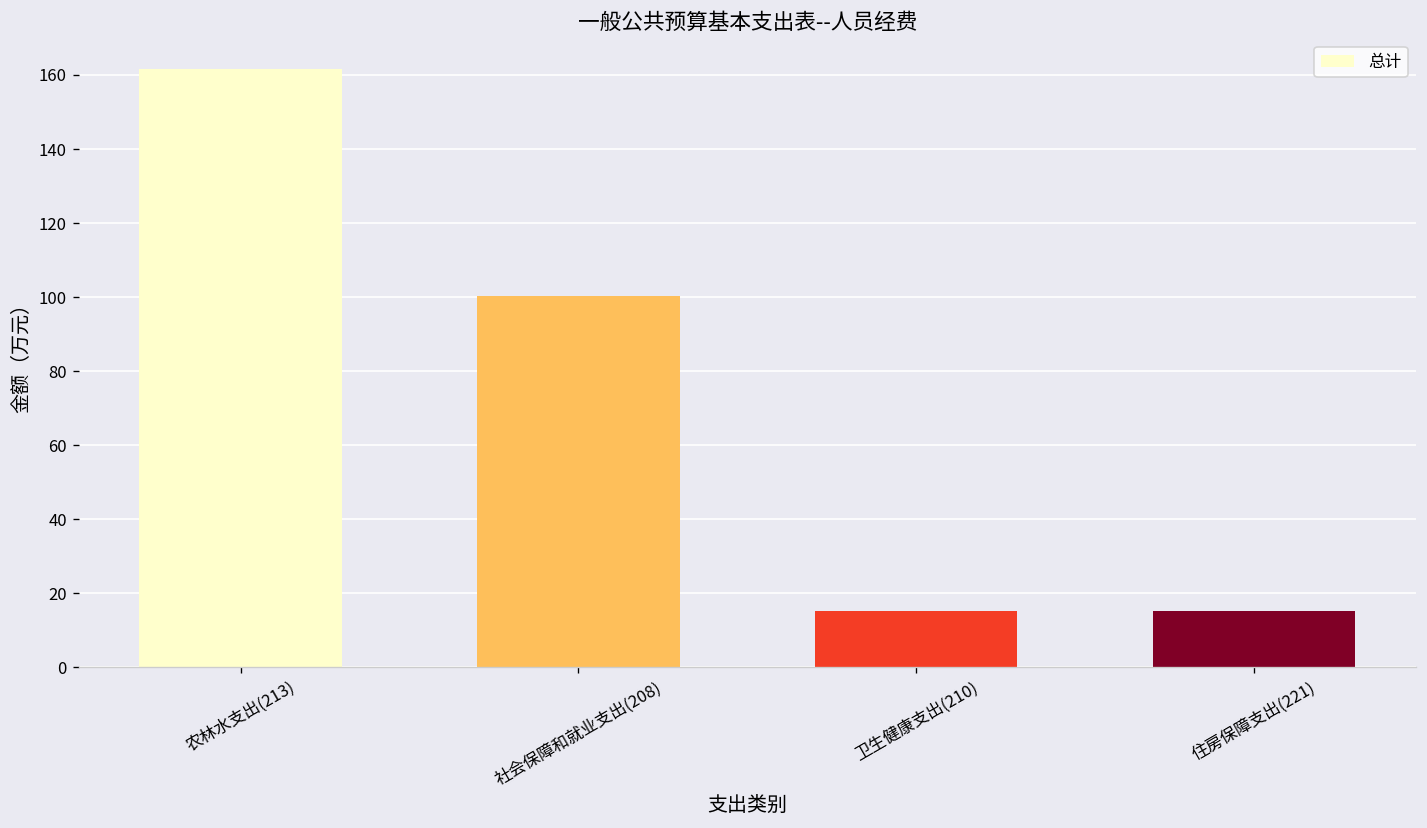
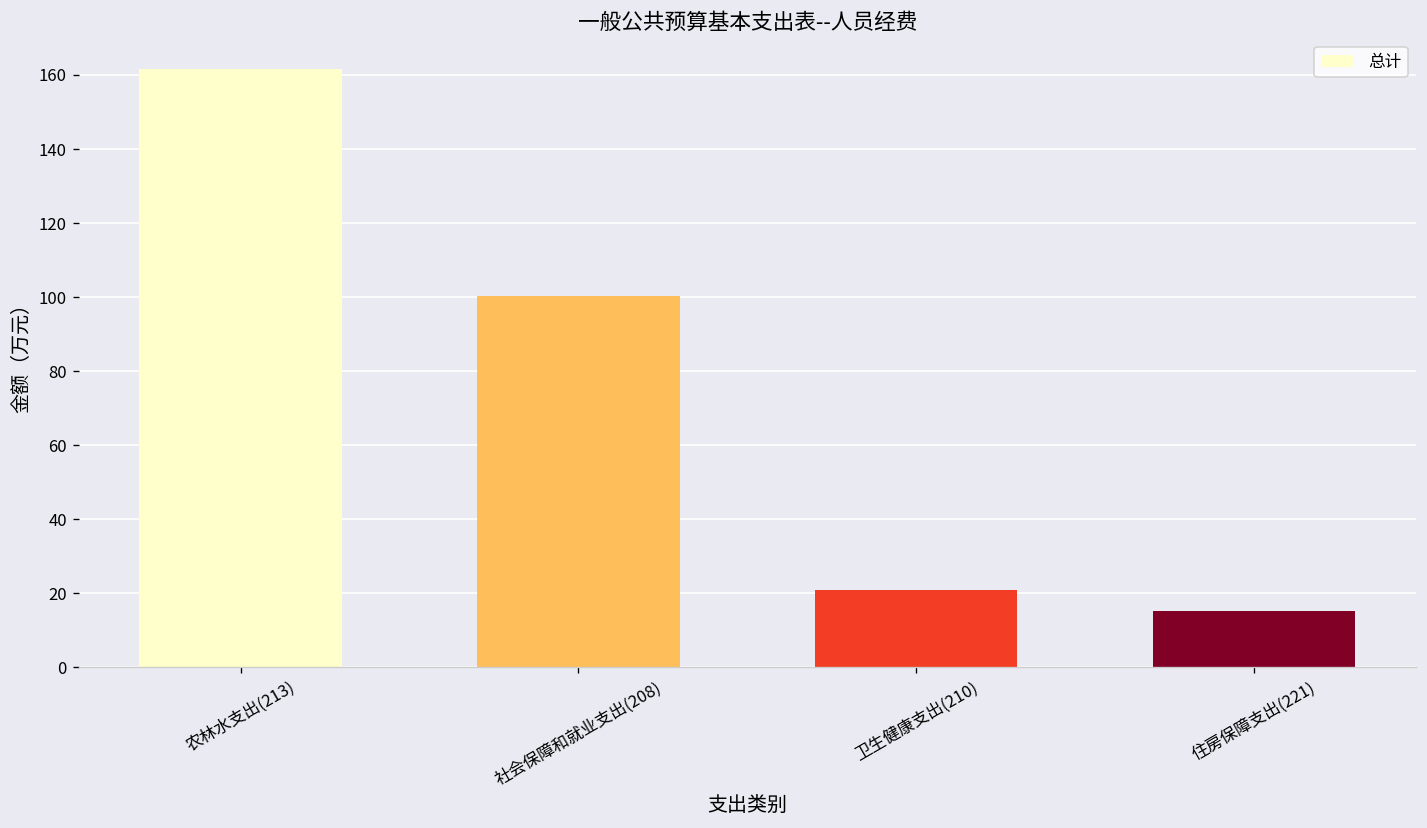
  {
    "农林水支出(213)": 162,
    "社会保障和就业支出(208)": 100,
-   "卫生健康支出(210)": 15,
+   "卫生健康支出(210)": 21,
    "住房保障支出(221)": 15
  }
